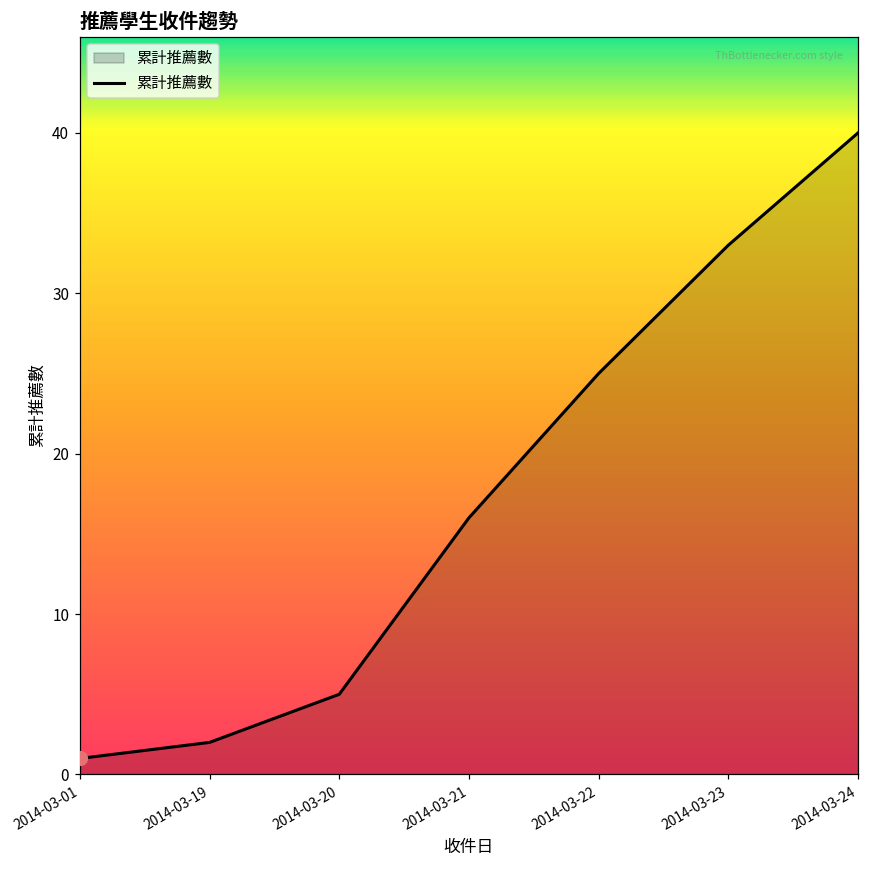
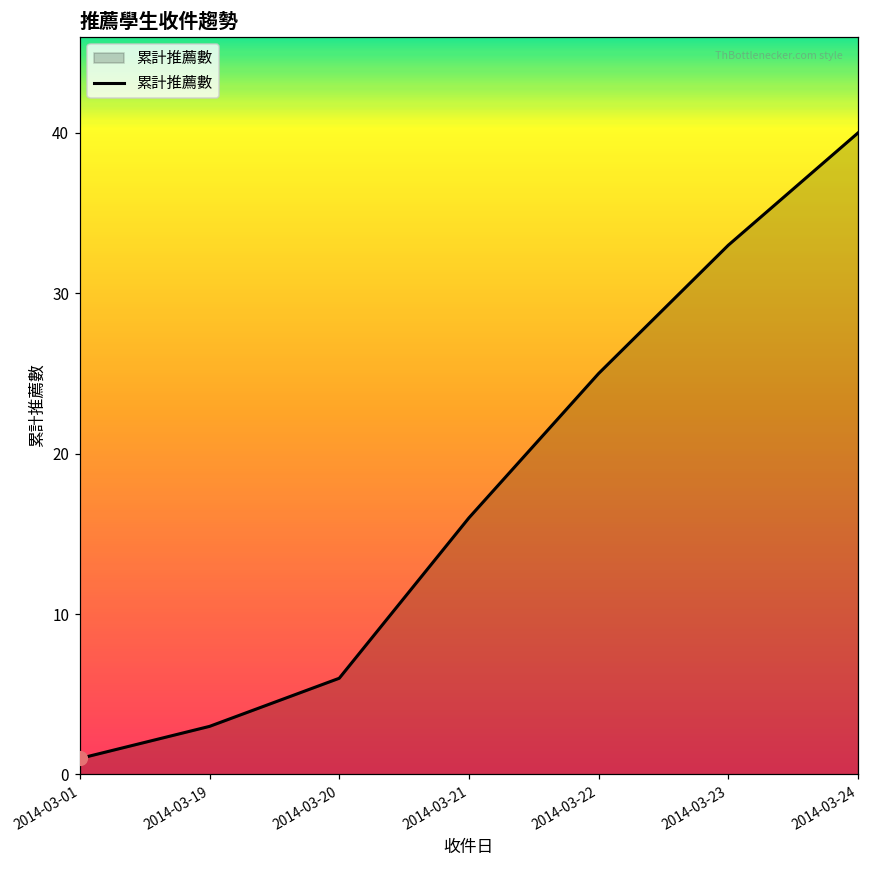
  {
    "累計推薦數": {
-     "2014-03-19": 2,
-     "2014-03-20": 5,
+     "2014-03-19": 3,
+     "2014-03-20": 6,
      "2014-03-21": 16,
      "2014-03-22": 25,
      "2014-03-23": 33,
      "2014-03-24": 40
    }
  }
